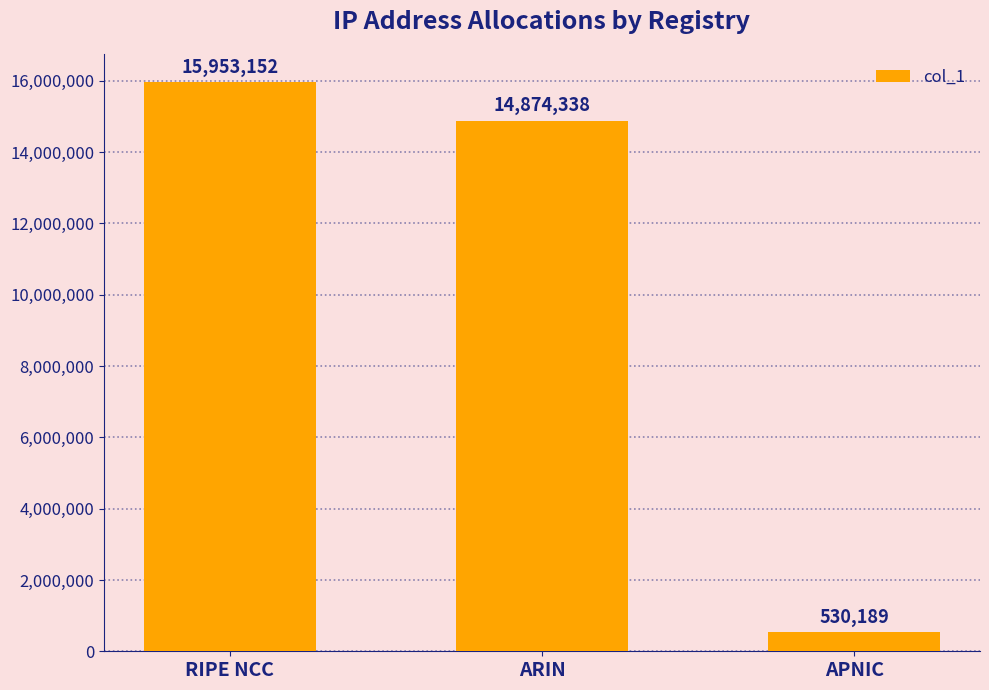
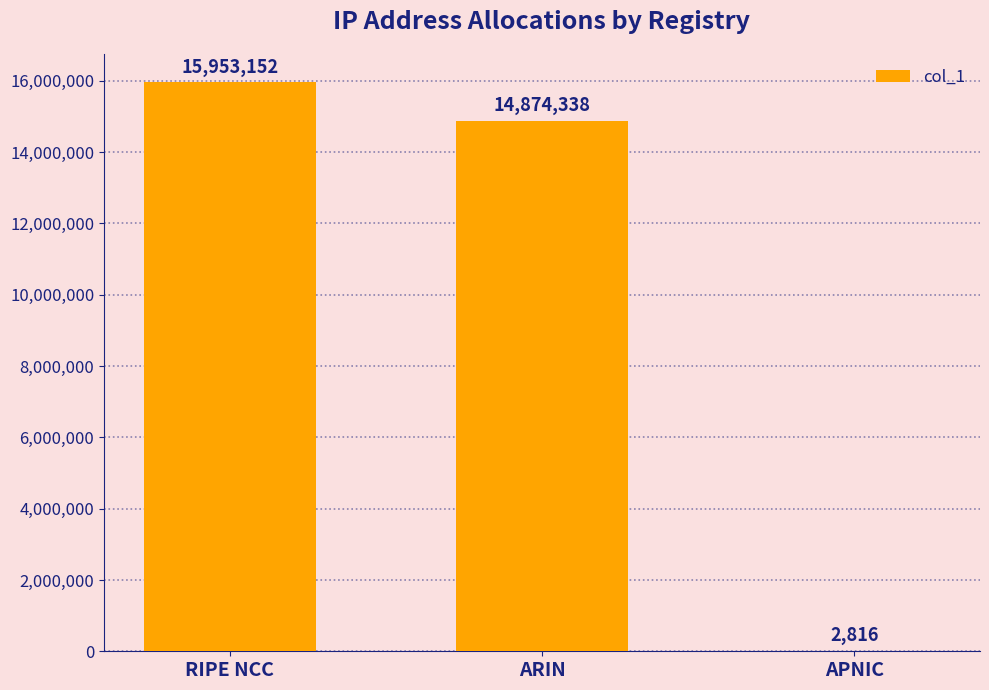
  {
    "RIPE NCC": "15,953,152",
    "ARIN": "14,874,338",
-   "APNIC": "530,189"
+   "APNIC": "2,816"
  }
